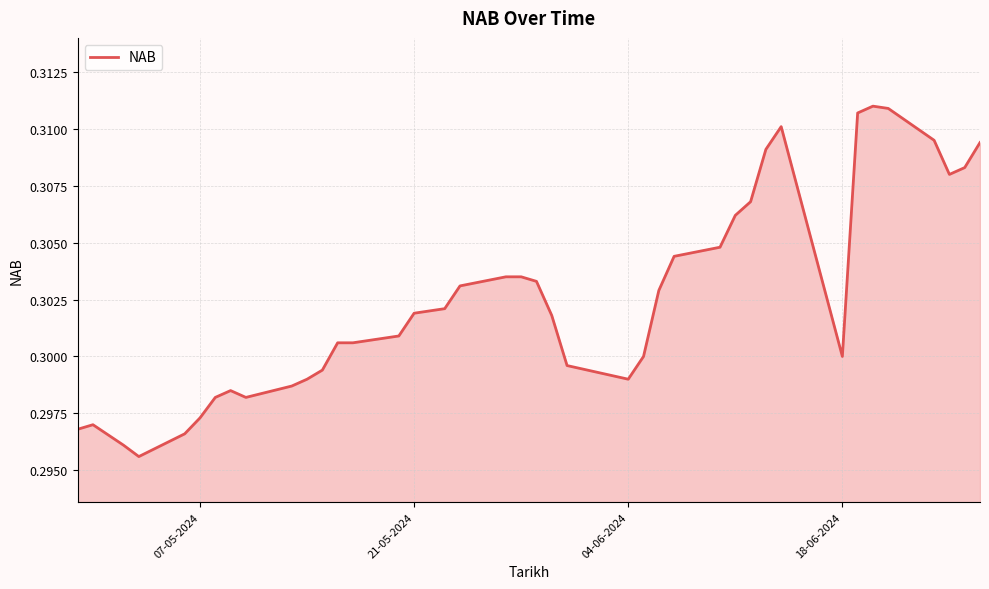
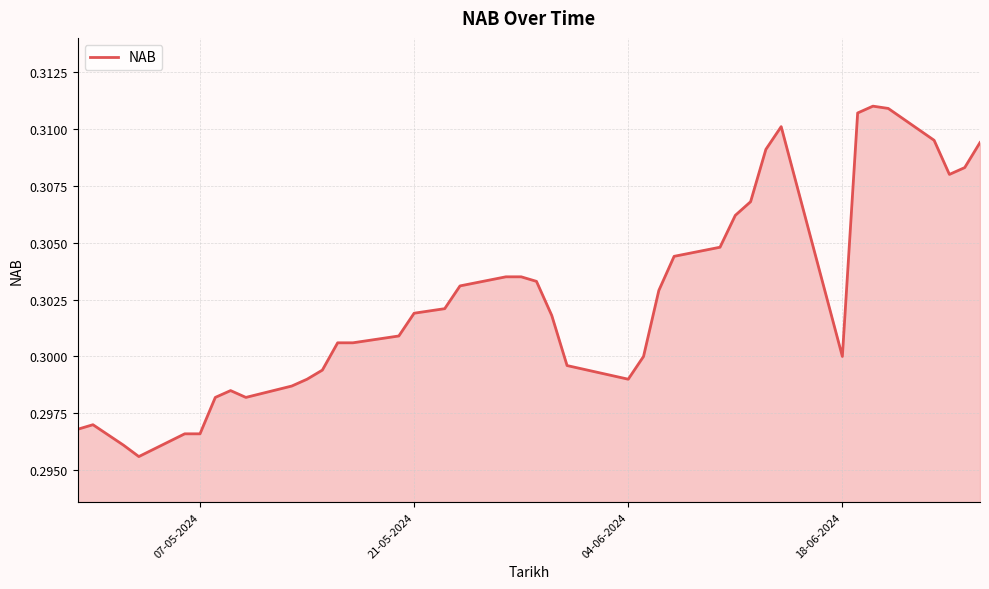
  {
-   "07-05-2024": 0.2973,
+   "07-05-2024": 0.2966,
    "21-05-2024": 0.3019,
    "04-06-2024": 0.2990,
    "18-06-2024": 0.3000
  }
